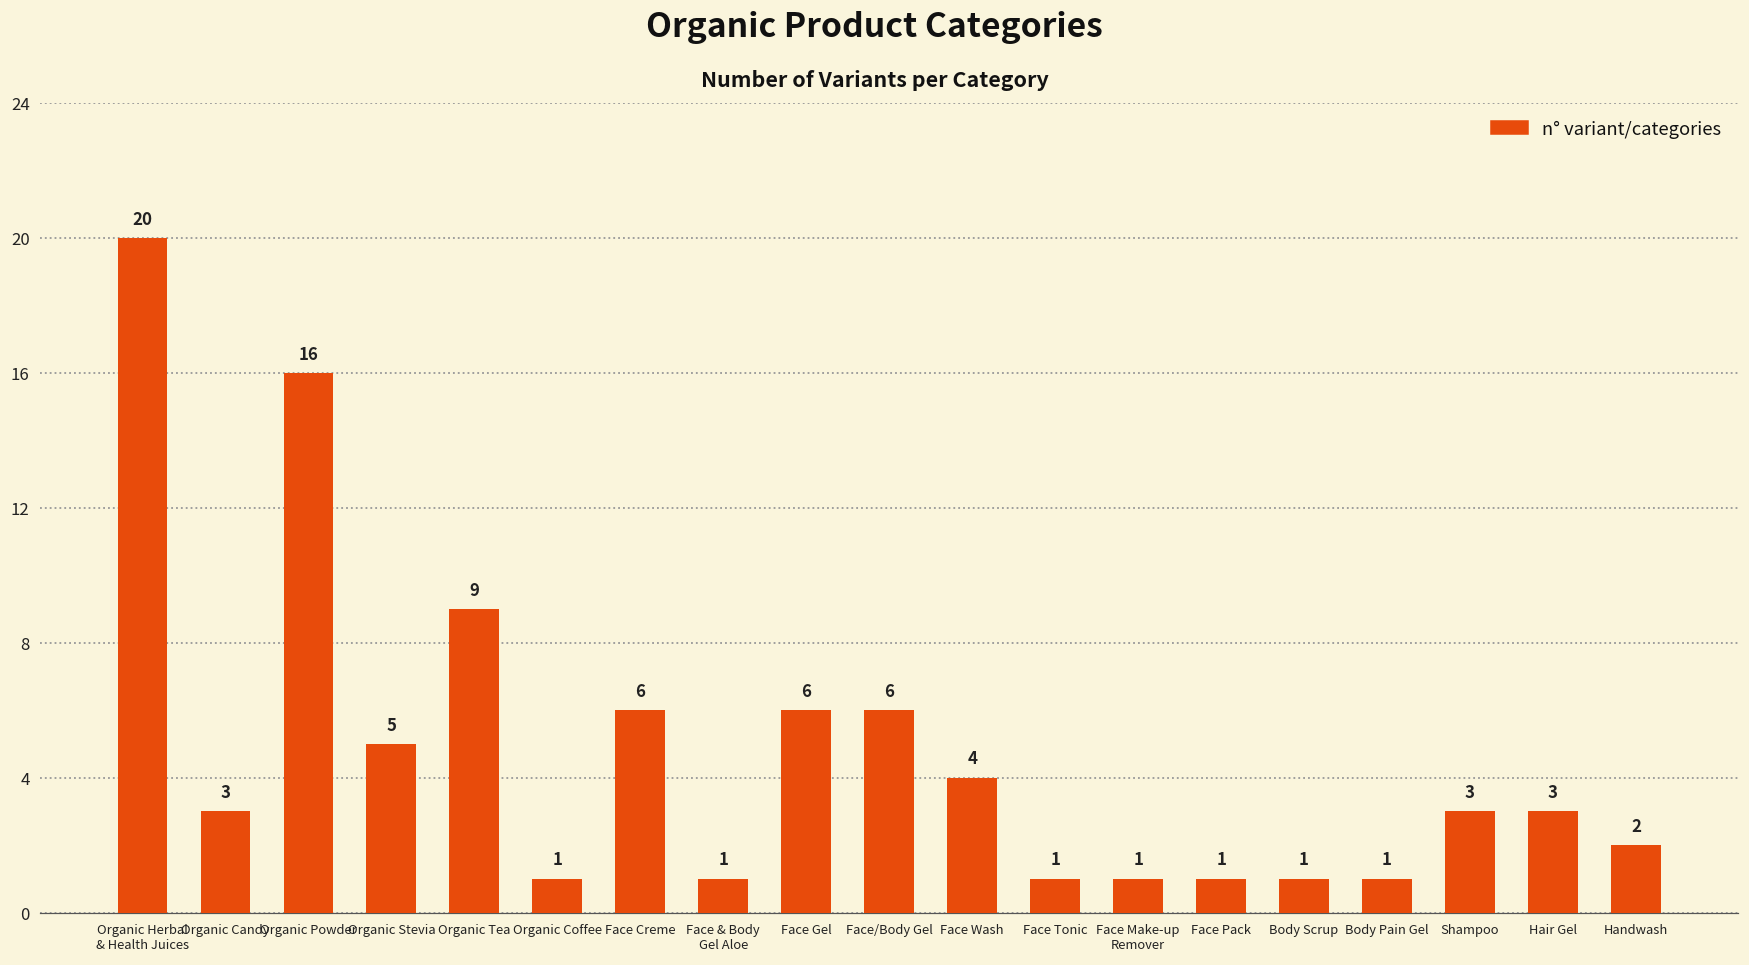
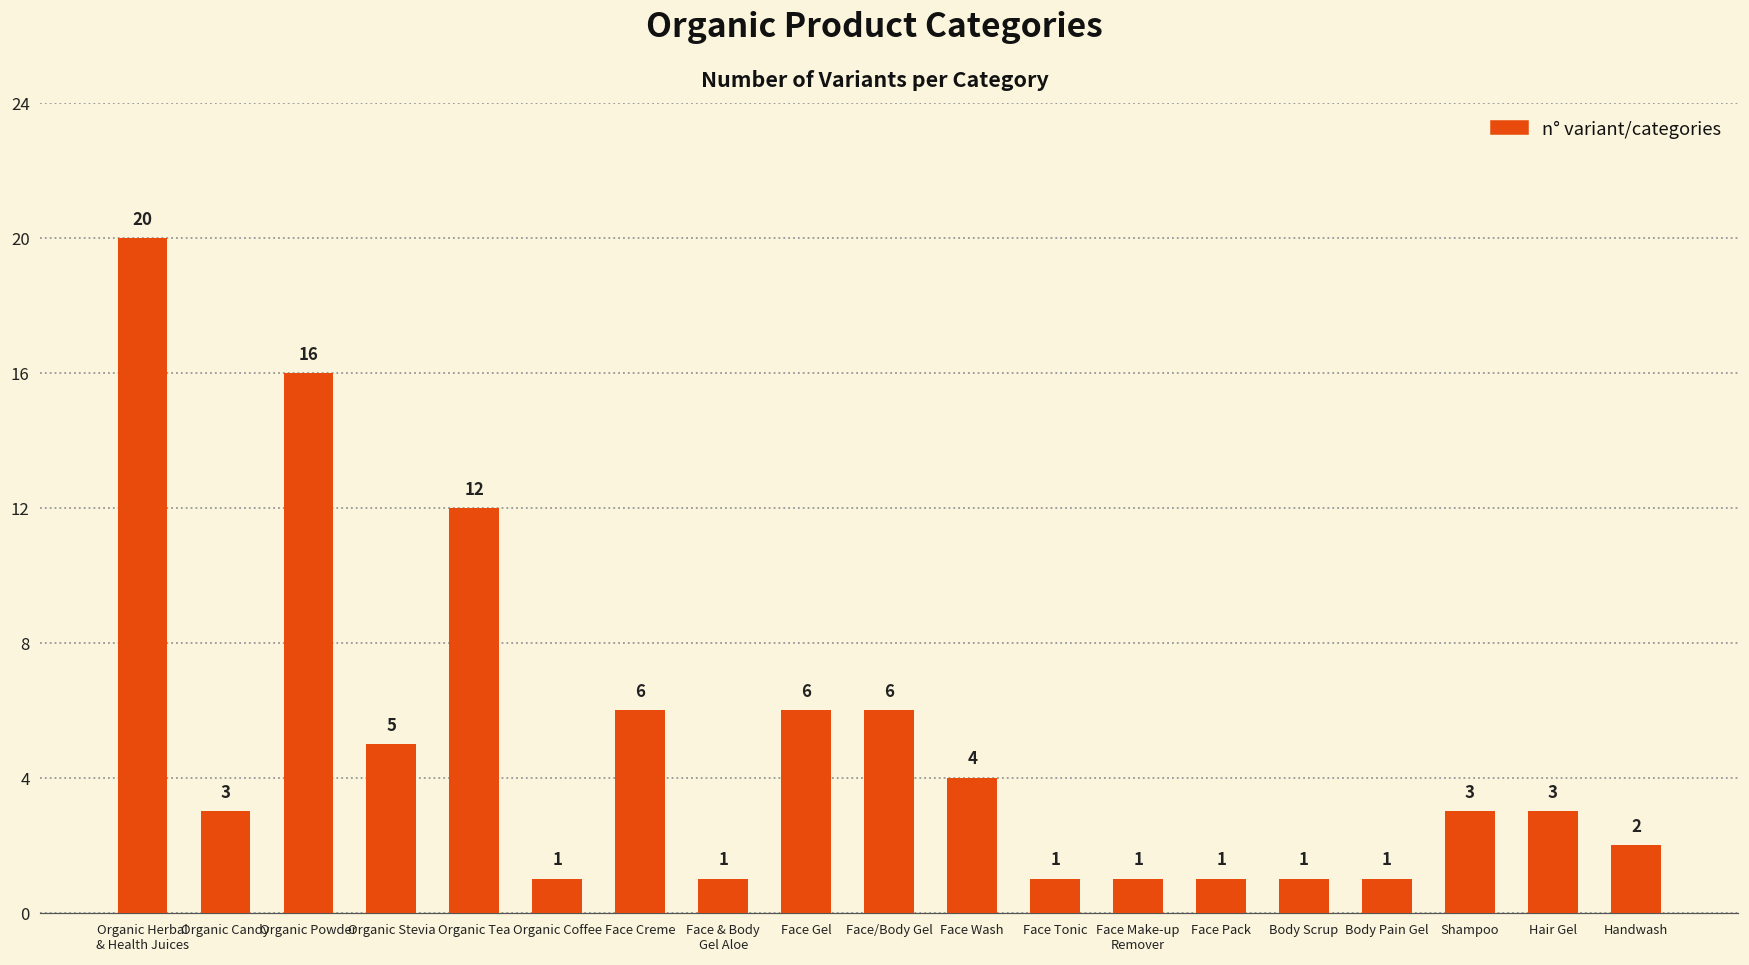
  {
    "Organic Herbal & Health Juices": 20,
    "Organic Candy": 3,
    "Organic Powder": 16,
    "Organic Stevia": 5,
-   "Organic Tea": 9,
+   "Organic Tea": 12,
    "Organic Coffee": 1,
    "Face Creme": 6,
    "Face & Body Gel Aloe": 1,
    "Face Gel": 6,
    "Face/Body Gel": 6,
    "Face Wash": 4,
    "Face Tonic": 1,
    "Face Make-up Remover": 1,
    "Face Pack": 1,
    "Body Scrup": 1,
    "Body Pain Gel": 1,
    "Shampoo": 3,
    "Hair Gel": 3,
    "Handwash": 2
  }
